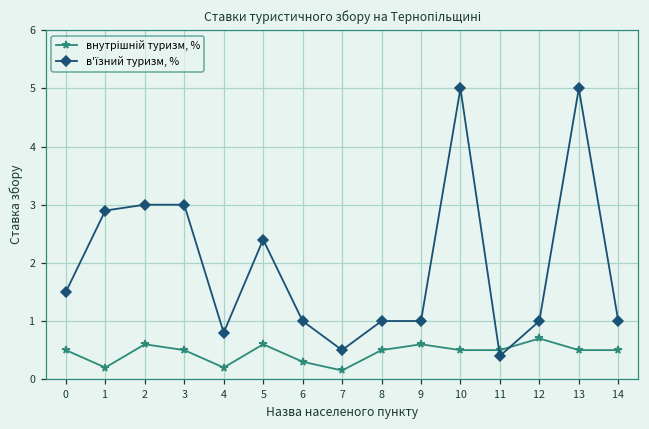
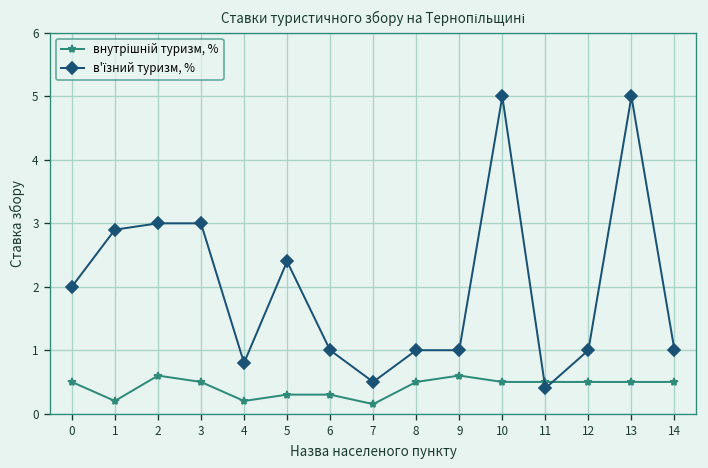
  {
    "внутрішній туризм, %": {
      "0": 0.5,
      "1": 0.2,
      "2": 0.6,
      "3": 0.5,
      "4": 0.2,
-     "5": 0.6,
+     "5": 0.3,
      "6": 0.3,
      "7": 0.2,
      "8": 0.5,
      "9": 0.6,
      "10": 0.5,
      "11": 0.5,
-     "12": 0.7,
+     "12": 0.5,
      "13": 0.5,
      "14": 0.5
    },
    "в'їзний туризм, %": {
-     "0": 1.5,
+     "0": 2.0,
      "1": 2.9,
      "2": 3.0,
      "3": 3.0,
      "4": 0.8,
      "5": 2.4,
      "6": 1.0,
      "7": 0.5,
      "8": 1.0,
      "9": 1.0,
      "10": 5.0,
      "11": 0.4,
      "12": 1.0,
      "13": 5.0,
      "14": 1.0
    }
  }
